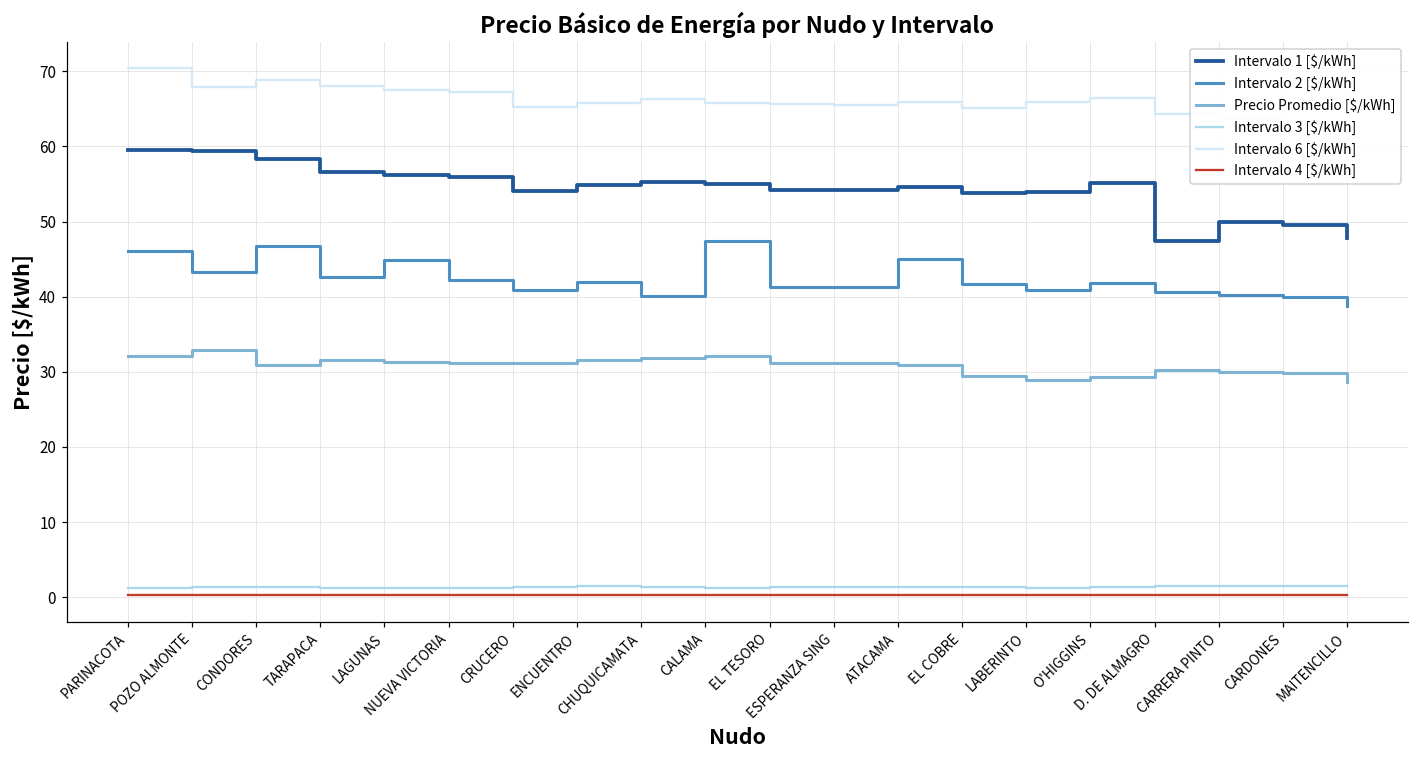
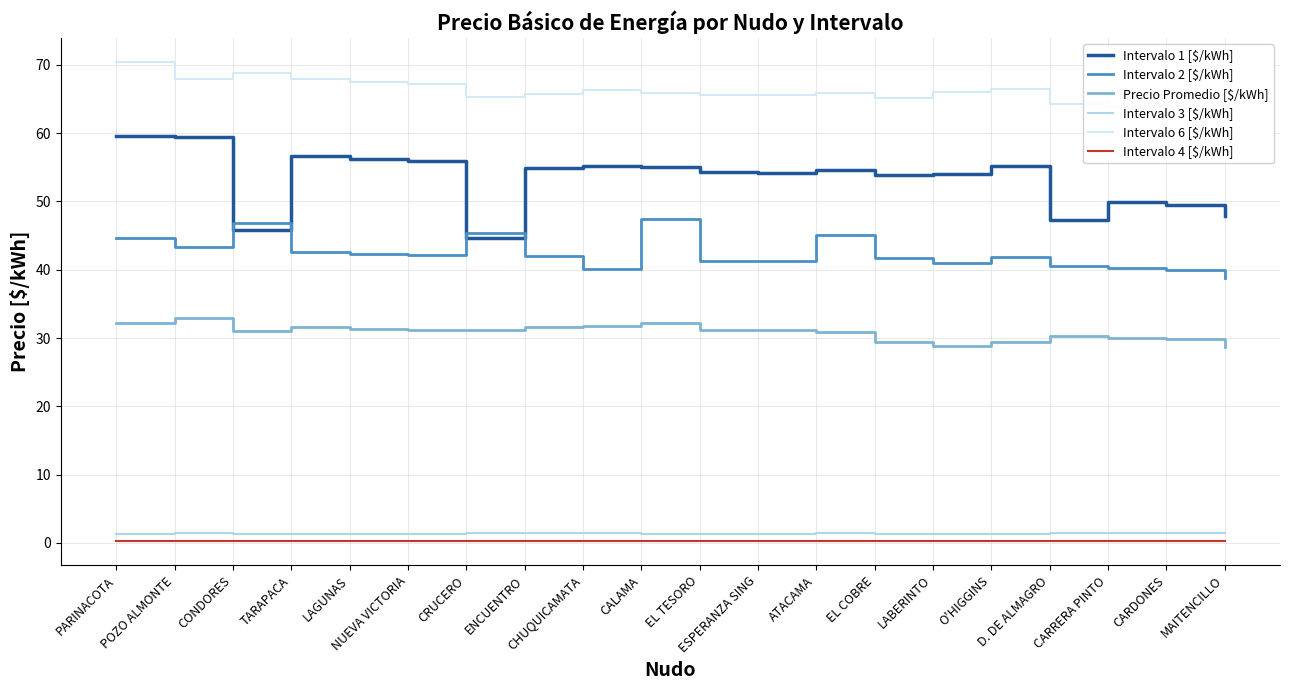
  {
    "Intervalo 1 [$/kWh]": {
      "PARINACOTA": 60,
      "POZO ALMONTE": 59,
-     "CONDORES": 58,
+     "CONDORES": 46,
      "TARAPACA": 57,
      "LAGUNAS": 56,
      "NUEVA VICTORIA": 56,
-     "CRUCERO": 54,
+     "CRUCERO": 45,
      "ENCUENTRO": 55,
      "CHUQUICAMATA": 55,
      "CALAMA": 55,
      "EL TESORO": 54,
      "ESPERANZA SING": 54,
      "ATACAMA": 55,
      "EL COBRE": 54,
      "LABERINTO": 54,
      "O'HIGGINS": 55,
      "D. DE ALMAGRO": 47,
      "CARRERA PINTO": 50,
      "CARDONES": 50,
      "MAITENCILLO": 48
    },
    "Intervalo 2 [$/kWh]": {
-     "PARINACOTA": 46,
+     "PARINACOTA": 45,
      "POZO ALMONTE": 43,
      "CONDORES": 47,
      "TARAPACA": 43,
-     "LAGUNAS": 45,
+     "LAGUNAS": 42,
      "NUEVA VICTORIA": 42,
-     "CRUCERO": 41,
+     "CRUCERO": 45,
      "ENCUENTRO": 42,
      "CHUQUICAMATA": 40,
      "CALAMA": 47,
      "EL TESORO": 41,
      "ESPERANZA SING": 41,
      "ATACAMA": 45,
      "EL COBRE": 42,
      "LABERINTO": 41,
      "O'HIGGINS": 42,
      "D. DE ALMAGRO": 41,
      "CARRERA PINTO": 40,
      "CARDONES": 40,
      "MAITENCILLO": 39
    },
    "Intervalo 4 [$/kWh]": {
      "PARINACOTA": 0,
      "POZO ALMONTE": 0,
      "CONDORES": 0,
      "TARAPACA": 0,
      "LAGUNAS": 0,
      "NUEVA VICTORIA": 0,
      "CRUCERO": 0,
      "ENCUENTRO": 0,
      "CHUQUICAMATA": 0,
      "CALAMA": 0,
      "EL TESORO": 0,
      "ESPERANZA SING": 0,
      "ATACAMA": 0,
      "EL COBRE": 0,
      "LABERINTO": 0,
      "O'HIGGINS": 0,
      "D. DE ALMAGRO": 0,
      "CARRERA PINTO": 0,
      "CARDONES": 0,
      "MAITENCILLO": 0
    }
  }
